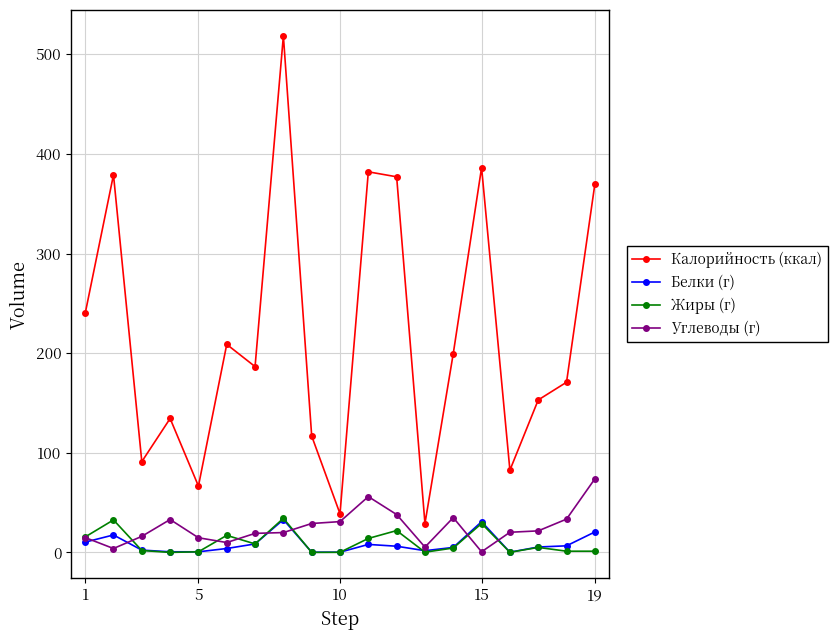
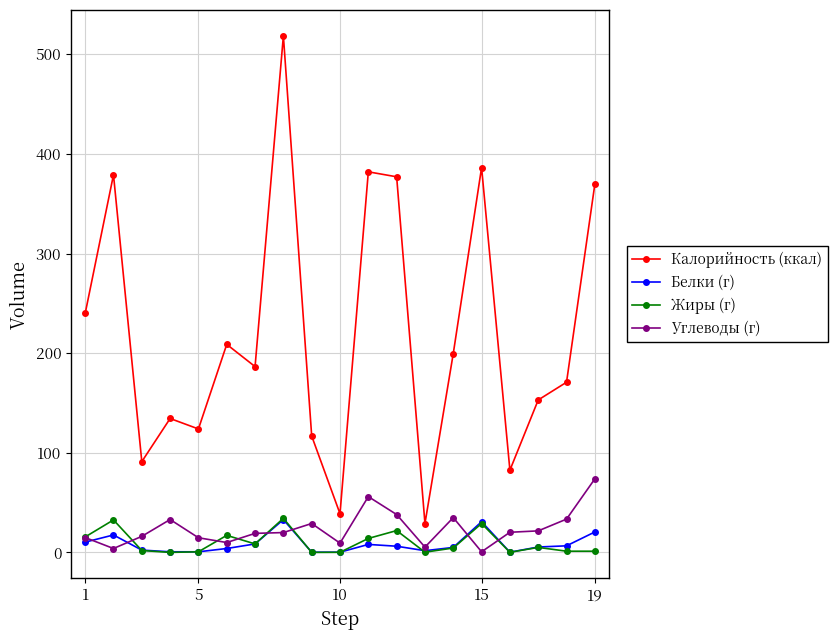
  {
    "Калорийность (ккал)": {
      "1": 240,
-     "5": 70,
+     "5": 120,
      "10": 40,
      "15": 390,
      "19": 370
    },
    "Белки (г)": {
      "1": 10,
      "19": 20
    },
    "Жиры (г)": {
      "19": 0
    },
    "Углеводы (г)": {
      "5": 10,
-     "10": 30,
+     "10": 10,
      "15": 0,
      "19": 70
    }
  }
